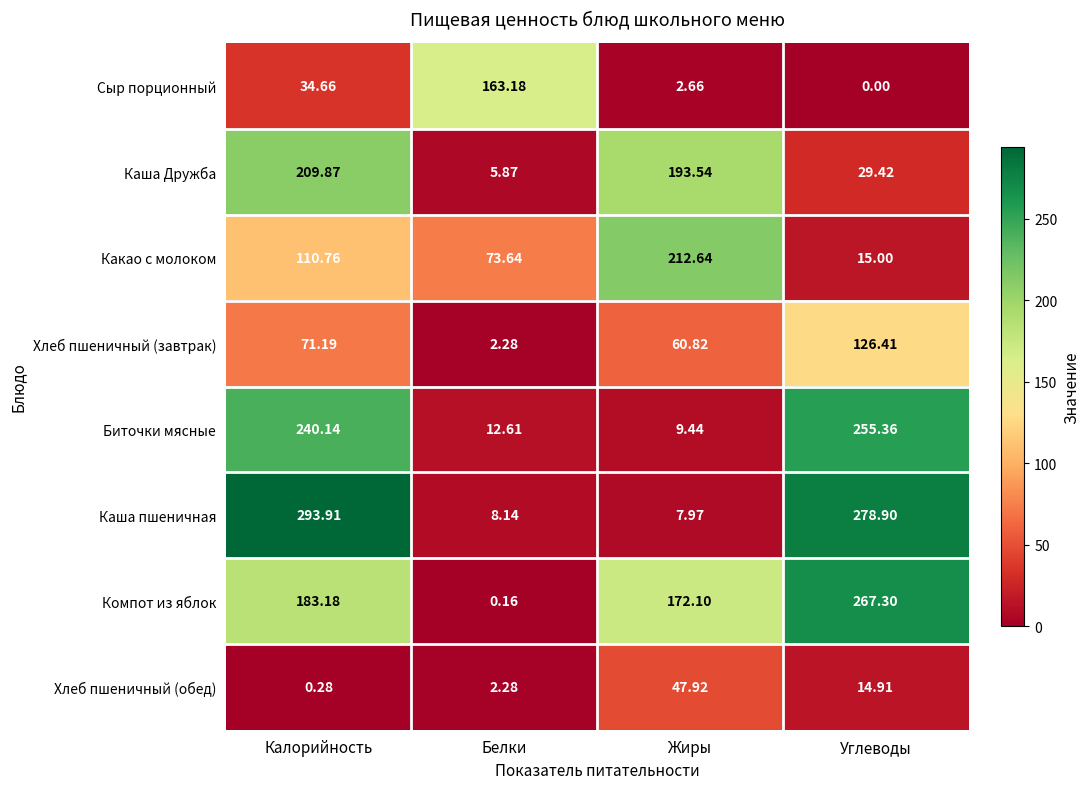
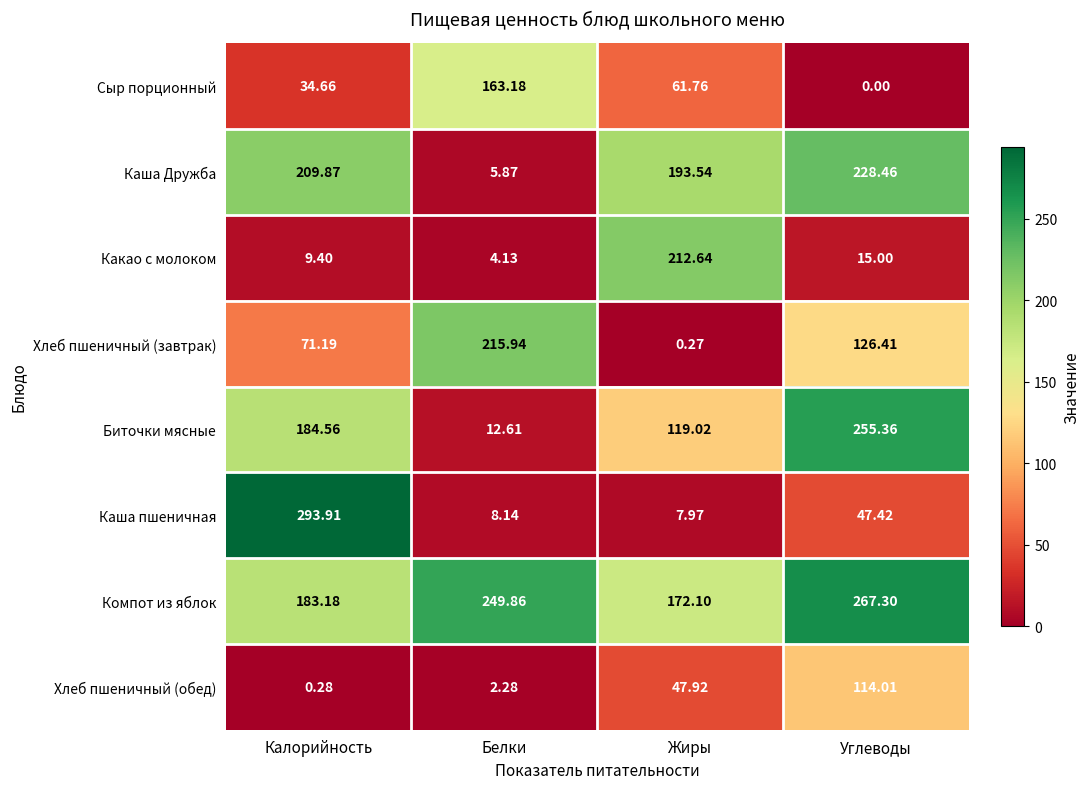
  {
    "Сыр порционный": {
      "Калорийность": 34.66,
      "Белки": 163.18,
-     "Жиры": 2.66,
+     "Жиры": 61.76,
      "Углеводы": 0.00
    },
    "Каша Дружба": {
      "Калорийность": 209.87,
      "Белки": 5.87,
      "Жиры": 193.54,
-     "Углеводы": 29.42
+     "Углеводы": 228.46
    },
    "Какао с молоком": {
-     "Калорийность": 110.76,
-     "Белки": 73.64,
+     "Калорийность": 9.40,
+     "Белки": 4.13,
      "Жиры": 212.64,
      "Углеводы": 15.00
    },
    "Хлеб пшеничный (завтрак)": {
      "Калорийность": 71.19,
-     "Белки": 2.28,
-     "Жиры": 60.82,
+     "Белки": 215.94,
+     "Жиры": 0.27,
      "Углеводы": 126.41
    },
    "Биточки мясные": {
-     "Калорийность": 240.14,
+     "Калорийность": 184.56,
      "Белки": 12.61,
-     "Жиры": 9.44,
+     "Жиры": 119.02,
      "Углеводы": 255.36
    },
    "Каша пшеничная": {
      "Калорийность": 293.91,
      "Белки": 8.14,
      "Жиры": 7.97,
-     "Углеводы": 278.90
+     "Углеводы": 47.42
    },
    "Компот из яблок": {
      "Калорийность": 183.18,
-     "Белки": 0.16,
+     "Белки": 249.86,
      "Жиры": 172.10,
      "Углеводы": 267.30
    },
    "Хлеб пшеничный (обед)": {
      "Калорийность": 0.28,
      "Белки": 2.28,
      "Жиры": 47.92,
-     "Углеводы": 14.91
+     "Углеводы": 114.01
    }
  }
